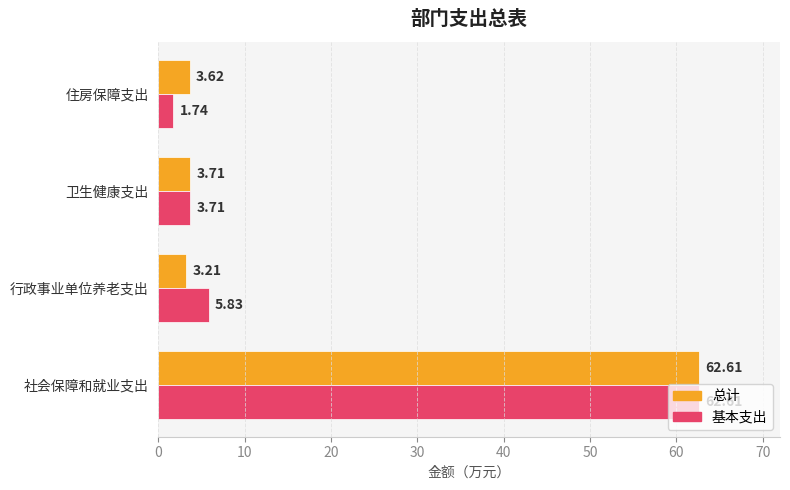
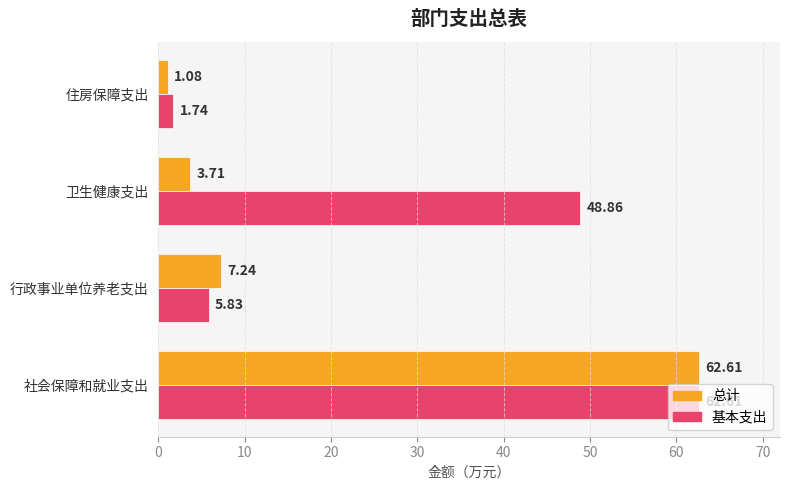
  {
    "总计": {
-     "住房保障支出": 3.62,
+     "住房保障支出": 1.08,
      "卫生健康支出": 3.71,
-     "行政事业单位养老支出": 3.21,
+     "行政事业单位养老支出": 7.24,
      "社会保障和就业支出": 62.61
    },
    "基本支出": {
      "住房保障支出": 1.74,
-     "卫生健康支出": 3.71,
+     "卫生健康支出": 48.86,
      "行政事业单位养老支出": 5.83
    }
  }
